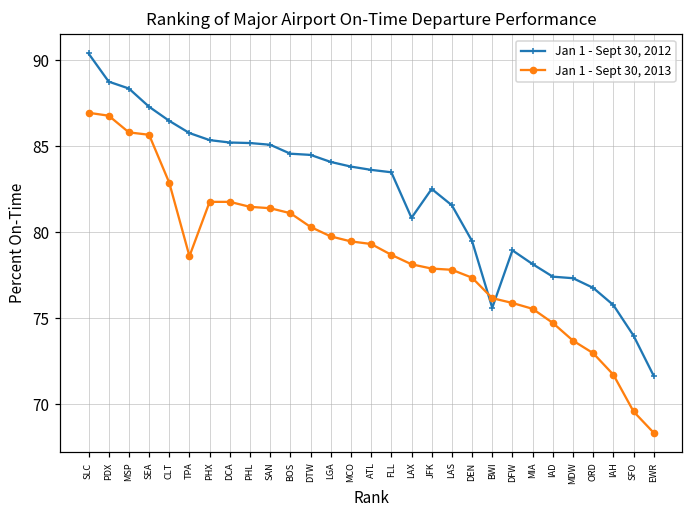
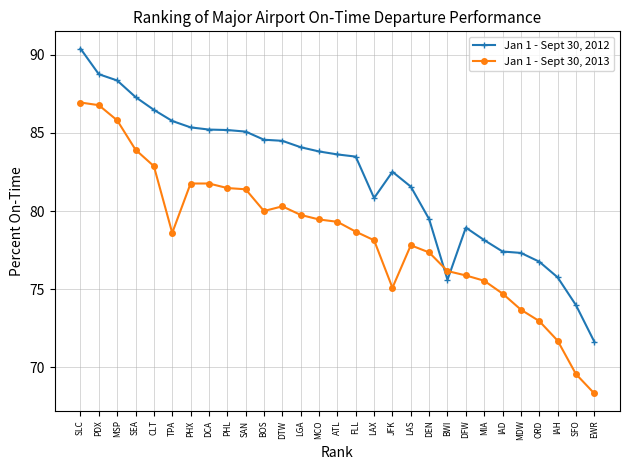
  {
    "Jan 1 - Sept 30, 2012": {
      "SLC": 90.4,
      "PDX": 88.8,
      "MSP": 88.4,
      "SEA": 87.3,
      "CLT": 86.5,
      "TPA": 85.8,
      "PHX": 85.4,
      "DCA": 85.2,
      "PHL": 85.2,
      "SAN": 85.1,
      "BOS": 84.6,
      "DTW": 84.5,
      "LGA": 84.1,
      "MCO": 83.8,
      "ATL": 83.6,
      "FLL": 83.5,
      "LAX": 80.8,
      "JFK": 82.5,
      "LAS": 81.6,
      "DEN": 79.5,
      "BWI": 75.6,
      "DFW": 78.9,
      "MIA": 78.1,
      "IAD": 77.4,
      "MDW": 77.3,
      "ORD": 76.8,
      "IAH": 75.8,
      "SFO": 74.0,
      "EWR": 71.6
    },
    "Jan 1 - Sept 30, 2013": {
      "SLC": 86.9,
      "PDX": 86.8,
      "MSP": 85.8,
-     "SEA": 85.7,
+     "SEA": 83.9,
      "CLT": 82.9,
      "TPA": 78.6,
      "PHX": 81.8,
      "DCA": 81.8,
      "PHL": 81.5,
      "SAN": 81.4,
-     "BOS": 81.1,
+     "BOS": 80.0,
      "DTW": 80.3,
      "LGA": 79.8,
      "MCO": 79.5,
      "ATL": 79.3,
      "FLL": 78.7,
      "LAX": 78.1,
-     "JFK": 77.9,
+     "JFK": 75.1,
      "LAS": 77.8,
      "DEN": 77.4,
      "BWI": 76.2,
      "DFW": 75.9,
      "MIA": 75.5,
      "IAD": 74.7,
      "MDW": 73.7,
      "ORD": 73.0,
      "IAH": 71.7,
      "SFO": 69.6,
      "EWR": 68.3
    }
  }
